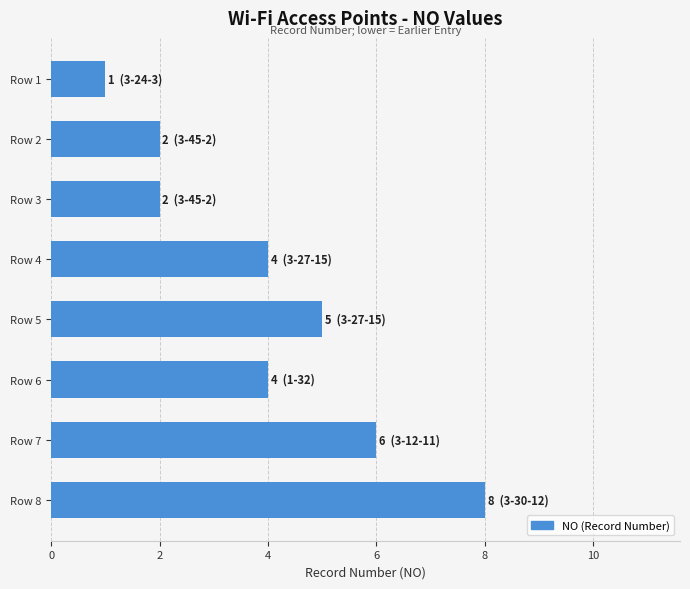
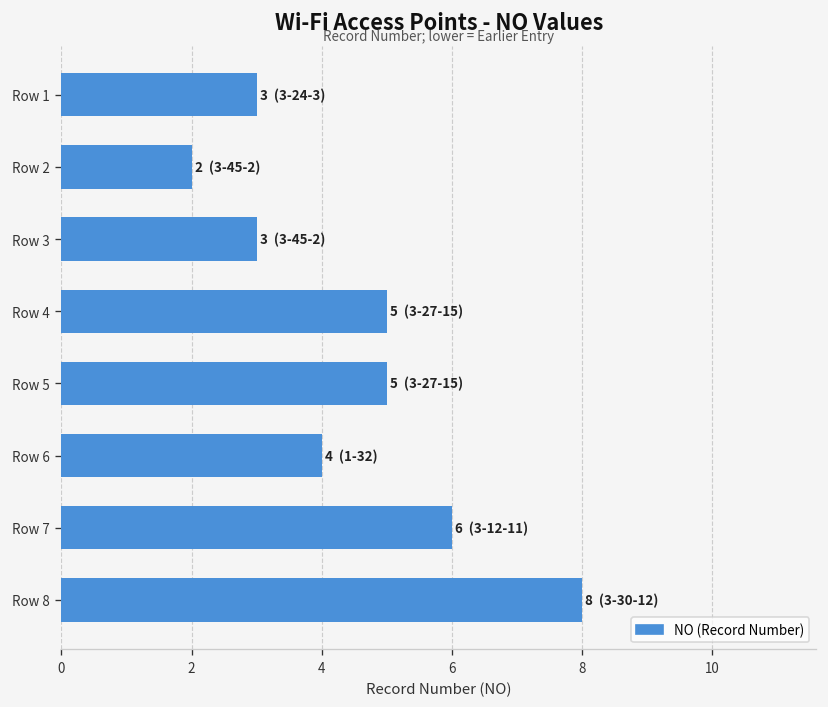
  {
-   "Row 1": 1,
+   "Row 1": 3,
    "Row 2": 2,
-   "Row 3": 2,
-   "Row 4": 4,
+   "Row 3": 3,
+   "Row 4": 5,
    "Row 5": 5,
    "Row 6": 4,
    "Row 7": 6,
    "Row 8": 8
  }
